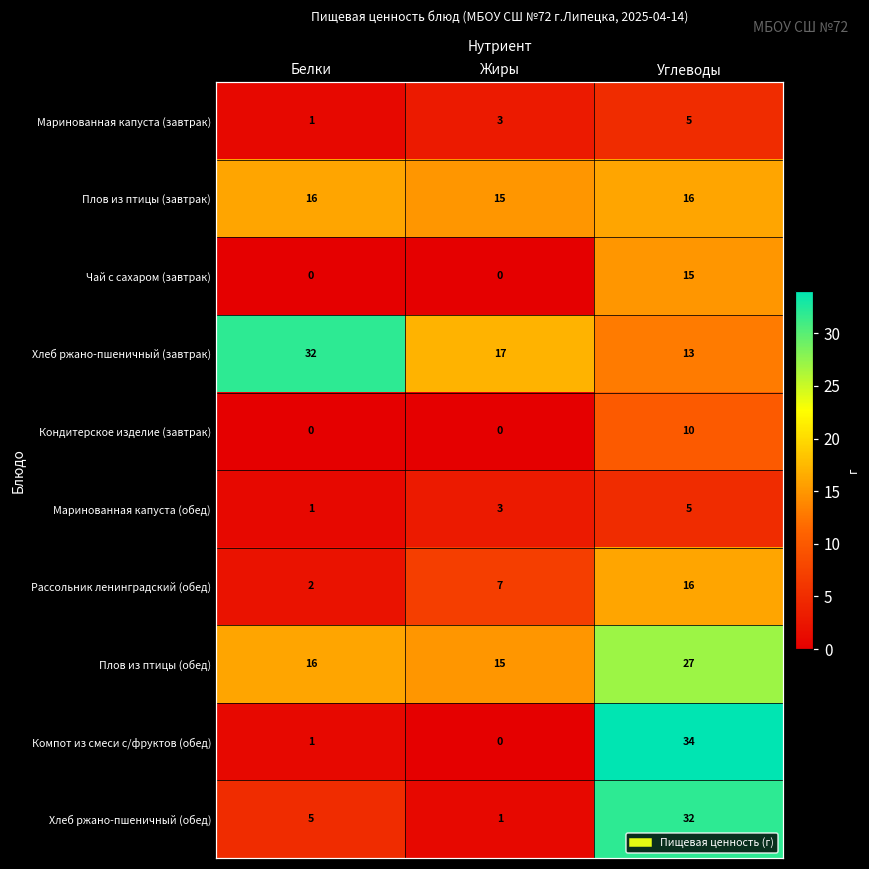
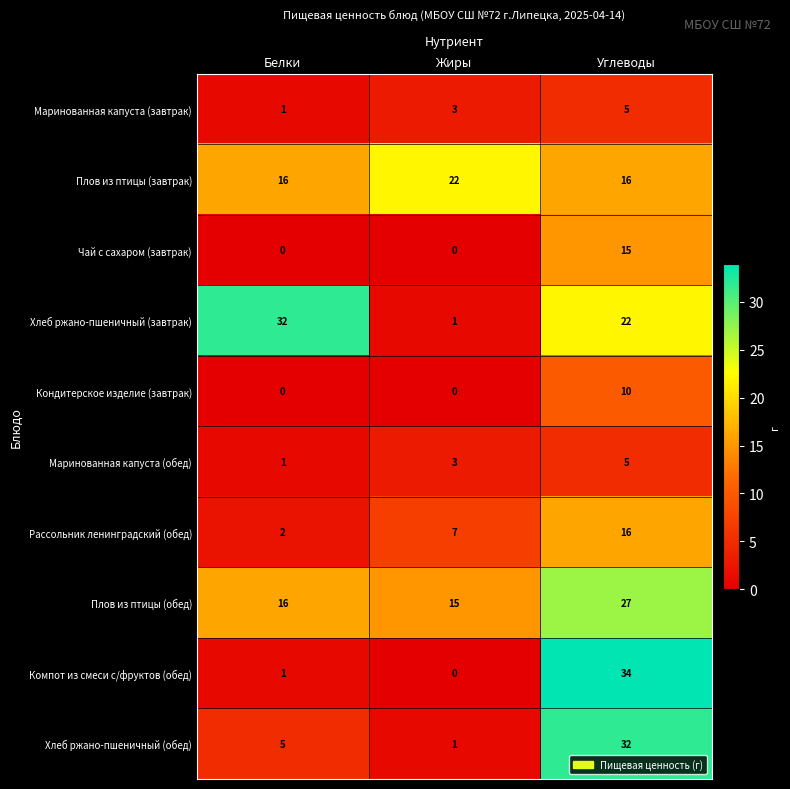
  {
    "Маринованная капуста (завтрак)": {
      "Белки": 1,
      "Жиры": 3,
      "Углеводы": 5
    },
    "Плов из птицы (завтрак)": {
      "Белки": 16,
-     "Жиры": 15,
+     "Жиры": 22,
      "Углеводы": 16
    },
    "Чай с сахаром (завтрак)": {
      "Белки": 0,
      "Жиры": 0,
      "Углеводы": 15
    },
    "Хлеб ржано-пшеничный (завтрак)": {
      "Белки": 32,
-     "Жиры": 17,
-     "Углеводы": 13
+     "Жиры": 1,
+     "Углеводы": 22
    },
    "Кондитерское изделие (завтрак)": {
      "Белки": 0,
      "Жиры": 0,
      "Углеводы": 10
    },
    "Маринованная капуста (обед)": {
      "Белки": 1,
      "Жиры": 3,
      "Углеводы": 5
    },
    "Рассольник ленинградский (обед)": {
      "Белки": 2,
      "Жиры": 7,
      "Углеводы": 16
    },
    "Плов из птицы (обед)": {
      "Белки": 16,
      "Жиры": 15,
      "Углеводы": 27
    },
    "Компот из смеси с/фруктов (обед)": {
      "Белки": 1,
      "Жиры": 0,
      "Углеводы": 34
    },
    "Хлеб ржано-пшеничный (обед)": {
      "Белки": 5,
      "Жиры": 1,
      "Углеводы": 32
    }
  }
